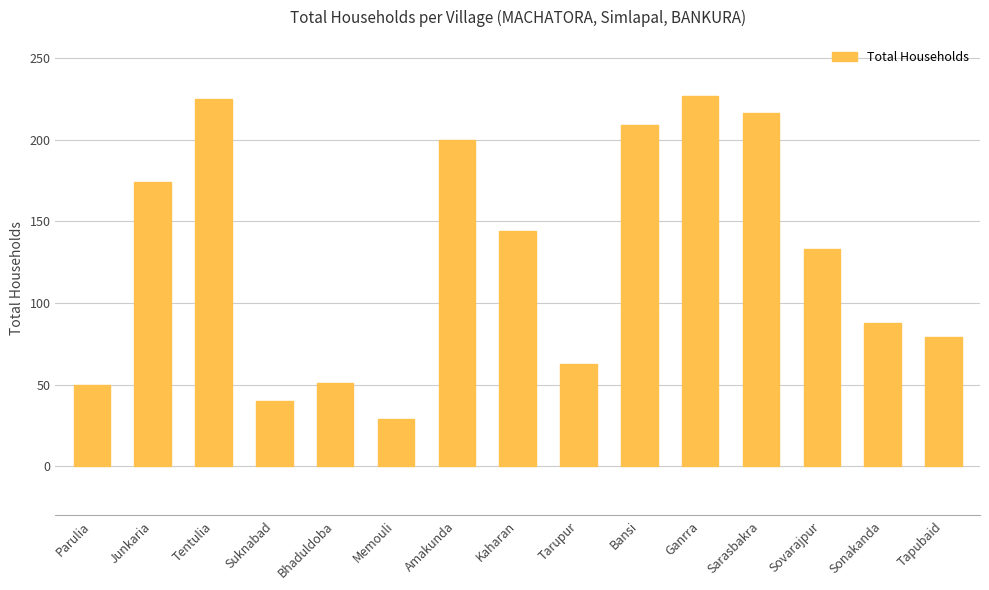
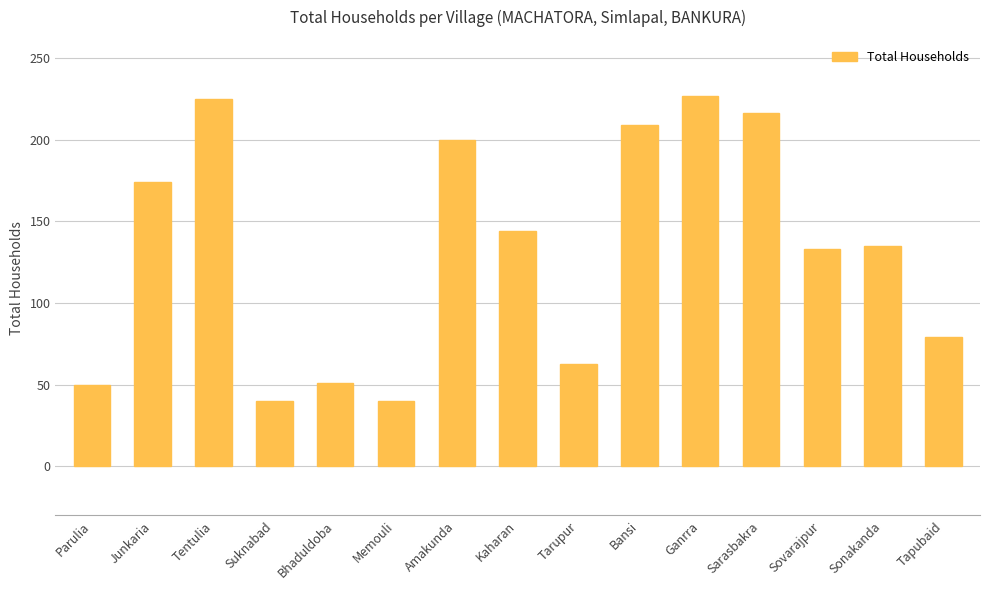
  {
    "Parulia": 50,
    "Junkaria": 174,
    "Tentulia": 225,
    "Suknabad": 40,
    "Bhaduldoba": 51,
-   "Memouli": 29,
+   "Memouli": 40,
    "Amakunda": 200,
    "Kaharan": 144,
    "Tarupur": 63,
    "Bansi": 209,
    "Ganrra": 227,
    "Sarasbakra": 216,
    "Sovarajpur": 133,
-   "Sonakanda": 88,
+   "Sonakanda": 135,
    "Tapubaid": 79
  }
